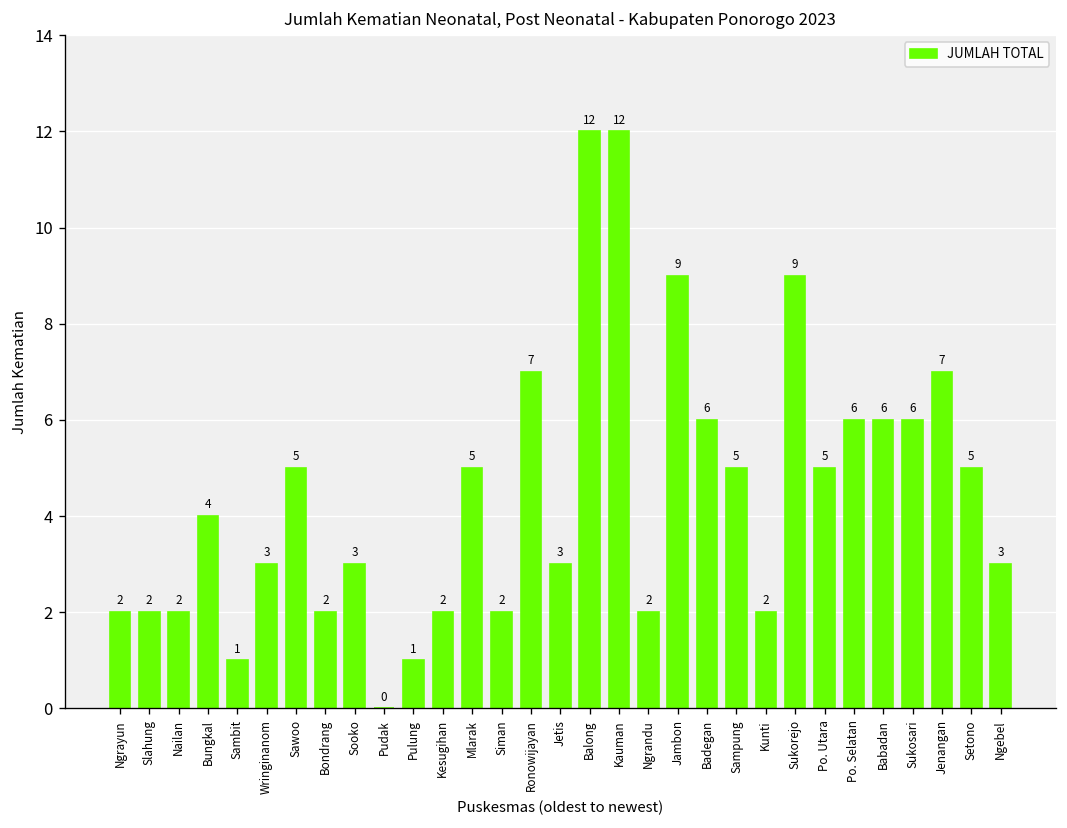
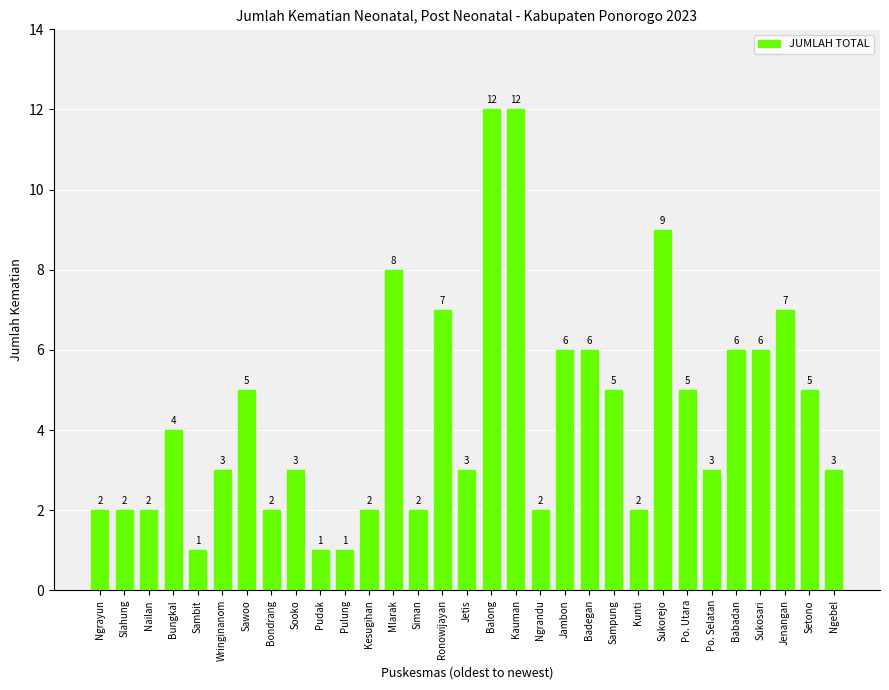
  {
    "Ngrayun": 2,
    "Slahung": 2,
    "Nailan": 2,
    "Bungkal": 4,
    "Sambit": 1,
    "Wringinanom": 3,
    "Sawoo": 5,
    "Bondrang": 2,
    "Sooko": 3,
-   "Pudak": 0,
+   "Pudak": 1,
    "Pulung": 1,
    "Kesugihan": 2,
-   "Mlarak": 5,
+   "Mlarak": 8,
    "Siman": 2,
    "Ronowijayan": 7,
    "Jetis": 3,
    "Balong": 12,
    "Kauman": 12,
    "Ngrandu": 2,
-   "Jambon": 9,
+   "Jambon": 6,
    "Badegan": 6,
    "Sampung": 5,
    "Kunti": 2,
    "Sukorejo": 9,
    "Po. Utara": 5,
-   "Po. Selatan": 6,
+   "Po. Selatan": 3,
    "Babadan": 6,
    "Sukosari": 6,
    "Jenangan": 7,
    "Setono": 5,
    "Ngebel": 3
  }
